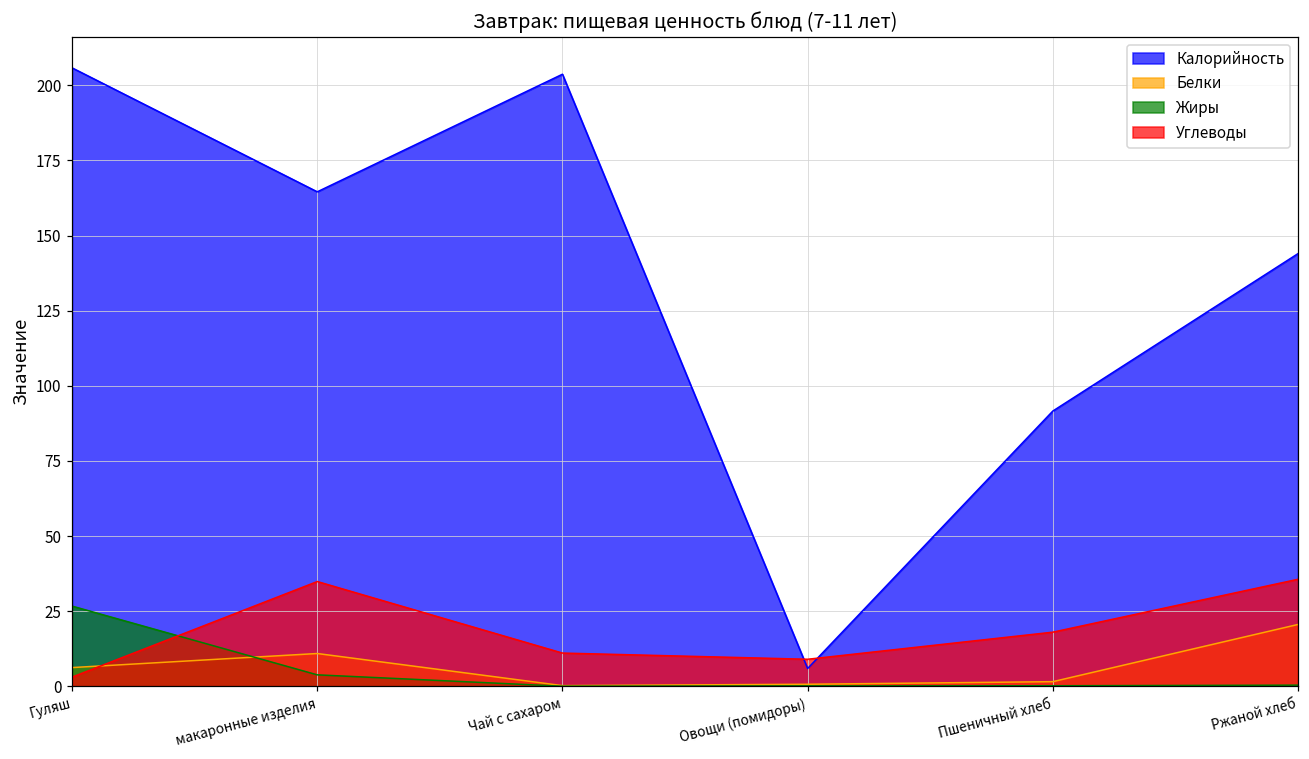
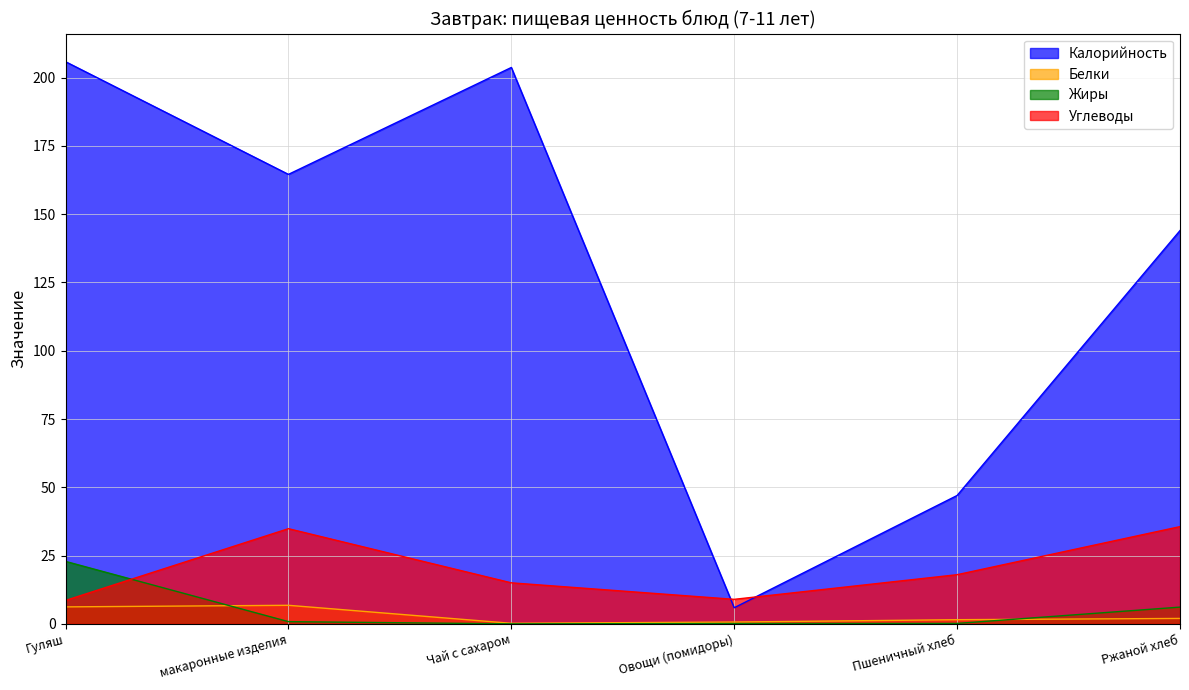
  {
    "Калорийность": {
      "Гуляш": 206,
      "макаронные изделия": 165,
      "Чай с сахаром": 204,
      "Овощи (помидоры)": 6,
-     "Пшеничный хлеб": 92,
+     "Пшеничный хлеб": 47,
      "Ржаной хлеб": 144
    },
    "Белки": {
      "Гуляш": 6,
-     "макаронные изделия": 11,
+     "макаронные изделия": 7,
      "Пшеничный хлеб": 2,
-     "Ржаной хлеб": 21
+     "Ржаной хлеб": 2
    },
    "Жиры": {
-     "Гуляш": 27,
-     "макаронные изделия": 4,
+     "Гуляш": 23,
+     "макаронные изделия": 1,
      "Пшеничный хлеб": 0,
-     "Ржаной хлеб": 0
+     "Ржаной хлеб": 6
    },
    "Углеводы": {
-     "Гуляш": 3,
+     "Гуляш": 9,
      "макаронные изделия": 35,
-     "Чай с сахаром": 11,
+     "Чай с сахаром": 15,
      "Овощи (помидоры)": 9,
      "Пшеничный хлеб": 18,
      "Ржаной хлеб": 36
    }
  }
